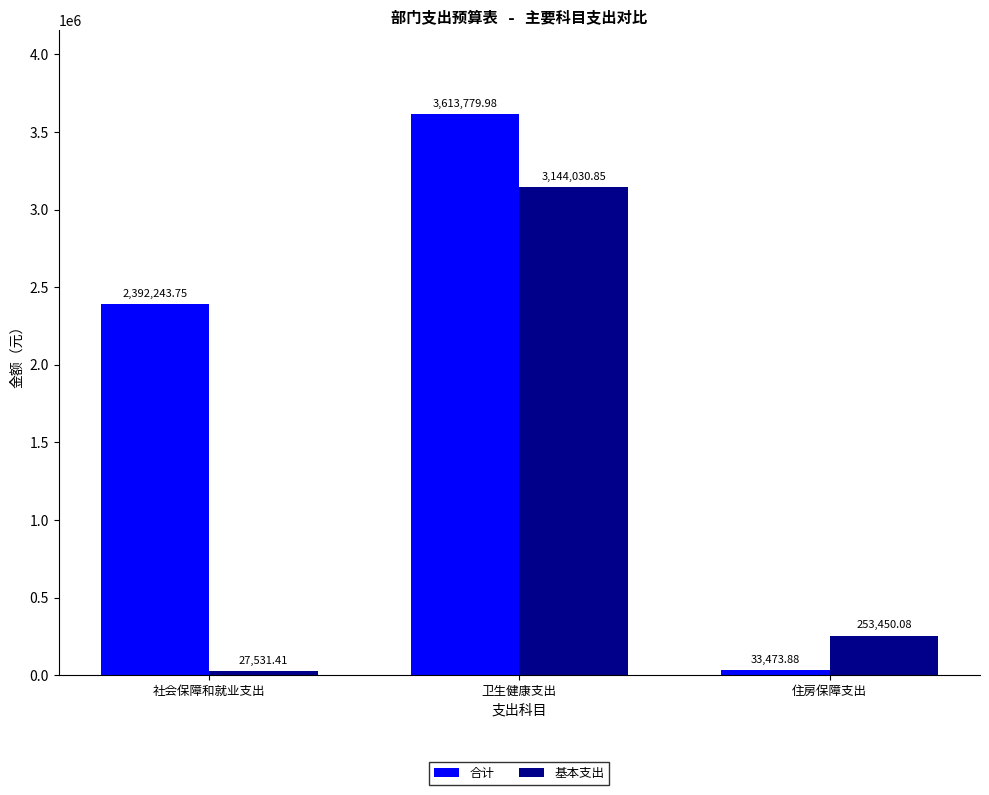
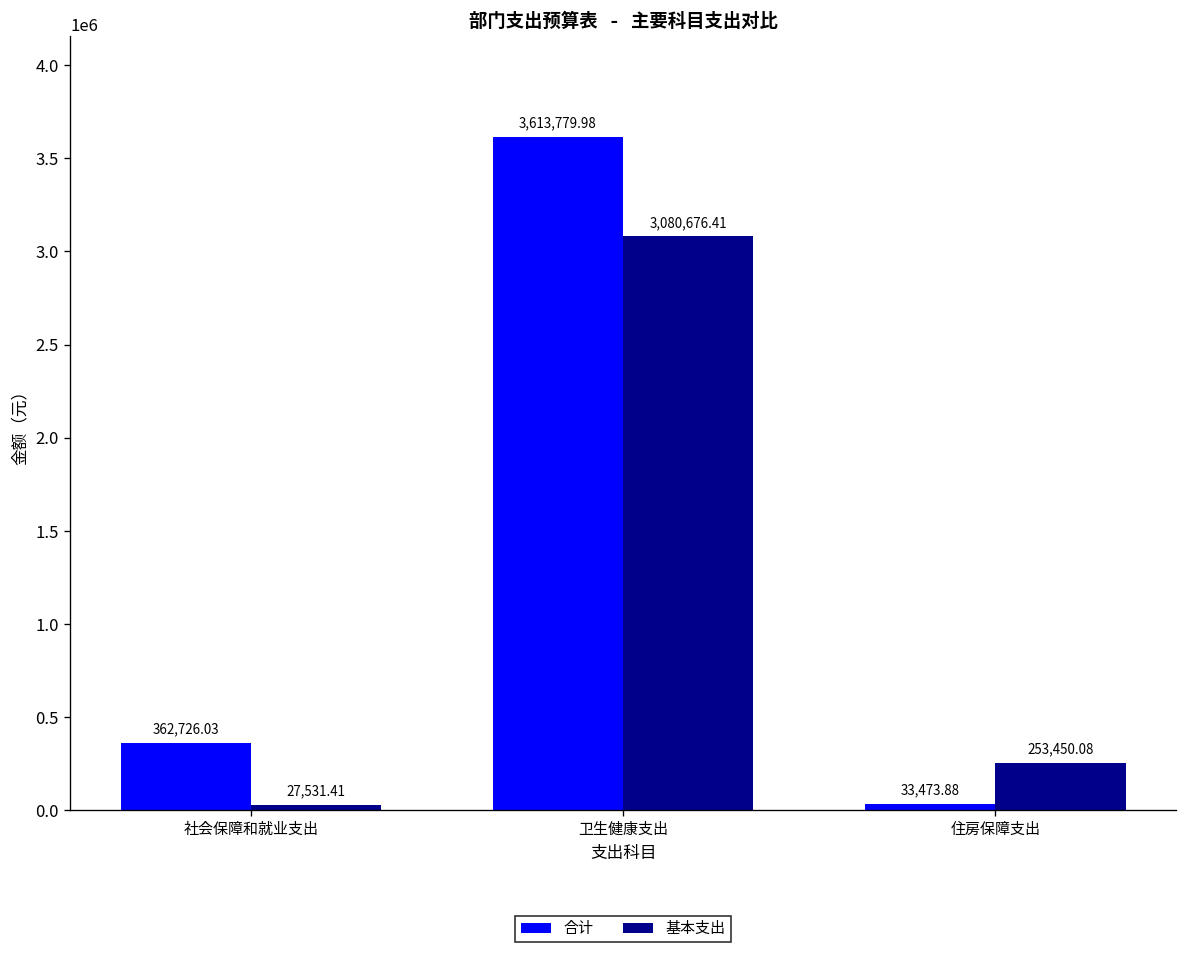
  {
    "合计": {
-     "社会保障和就业支出": "2,392,243.75",
+     "社会保障和就业支出": "362,726.03",
      "卫生健康支出": "3,613,779.98",
      "住房保障支出": "33,473.88"
    },
    "基本支出": {
      "社会保障和就业支出": "27,531.41",
-     "卫生健康支出": "3,144,030.85",
+     "卫生健康支出": "3,080,676.41",
      "住房保障支出": "253,450.08"
    }
  }
